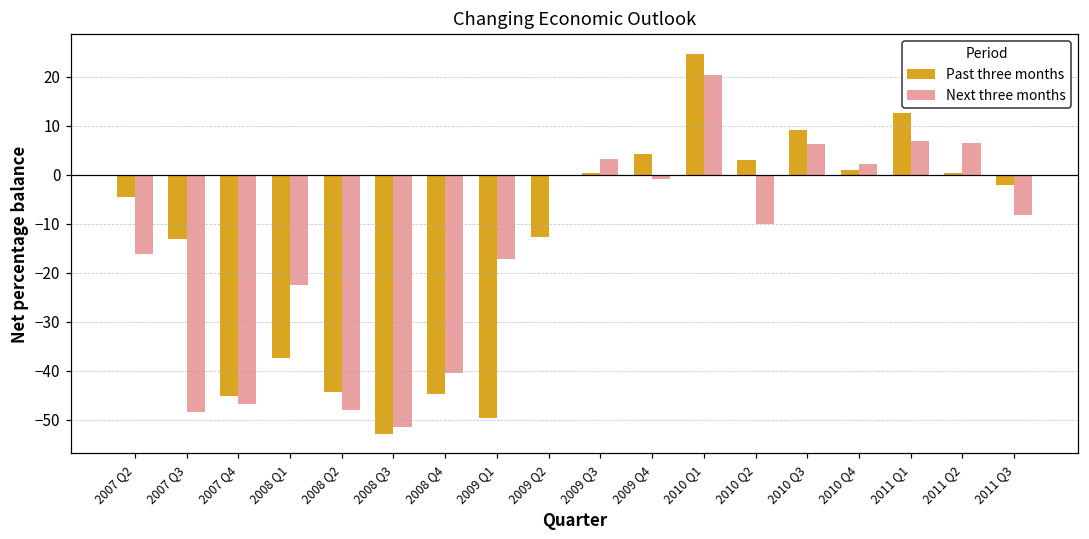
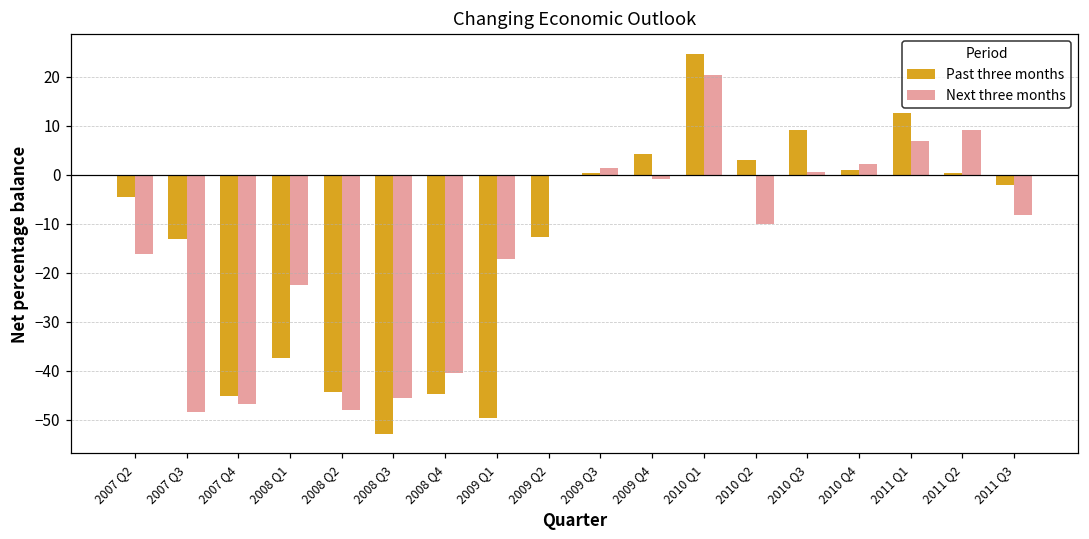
  {
    "Past three months": {
      "2007 Q2": -5,
      "2007 Q3": -13,
      "2007 Q4": -45,
      "2008 Q1": -37,
      "2008 Q2": -44,
      "2008 Q3": -53,
      "2008 Q4": -45,
      "2009 Q1": -50,
      "2009 Q2": -13,
      "2009 Q4": 4,
      "2010 Q1": 25,
      "2010 Q2": 3,
      "2010 Q3": 9,
      "2010 Q4": 1,
      "2011 Q1": 13,
      "2011 Q3": -2
    },
    "Next three months": {
      "2007 Q2": -16,
      "2007 Q3": -48,
      "2007 Q4": -47,
      "2008 Q1": -23,
      "2008 Q2": -48,
-     "2008 Q3": -52,
+     "2008 Q3": -46,
      "2008 Q4": -41,
      "2009 Q1": -17,
      "2009 Q2": 0,
-     "2009 Q3": 3,
+     "2009 Q3": 1,
      "2009 Q4": -1,
      "2010 Q1": 20,
      "2010 Q2": -10,
-     "2010 Q3": 6,
+     "2010 Q3": 1,
      "2010 Q4": 2,
      "2011 Q1": 7,
-     "2011 Q2": 7,
+     "2011 Q2": 9,
      "2011 Q3": -8
    }
  }
